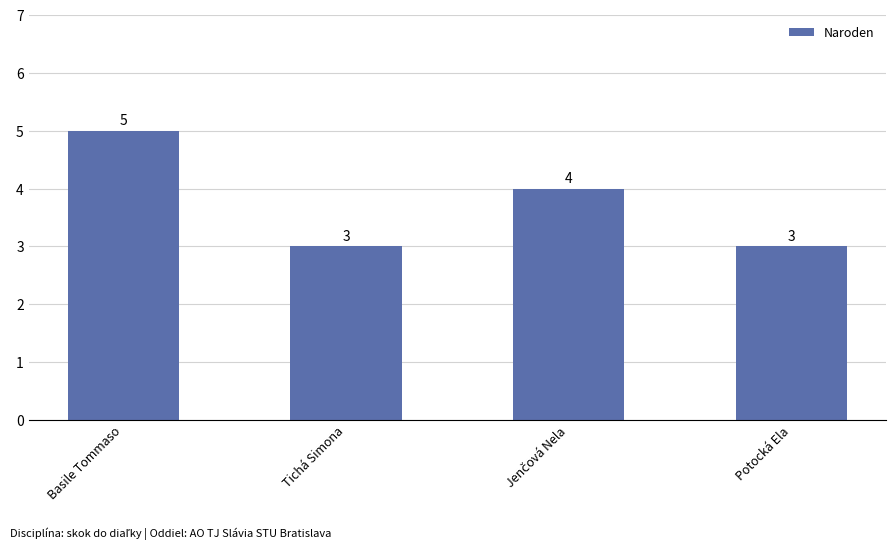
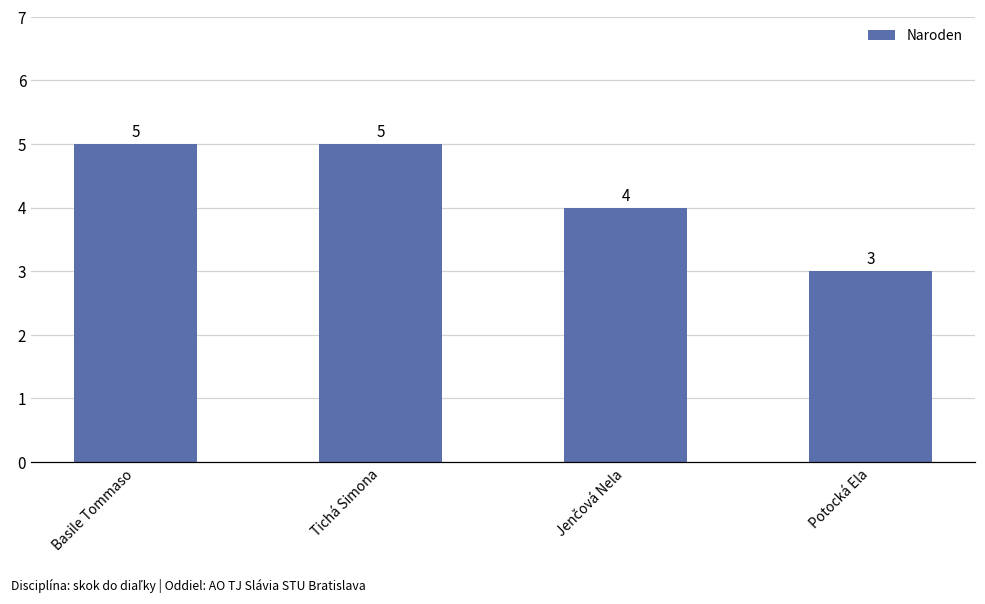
  {
    "Basile Tommaso": 5,
-   "Tichá Simona": 3,
+   "Tichá Simona": 5,
    "Jenčová Nela": 4,
    "Potocká Ela": 3
  }
